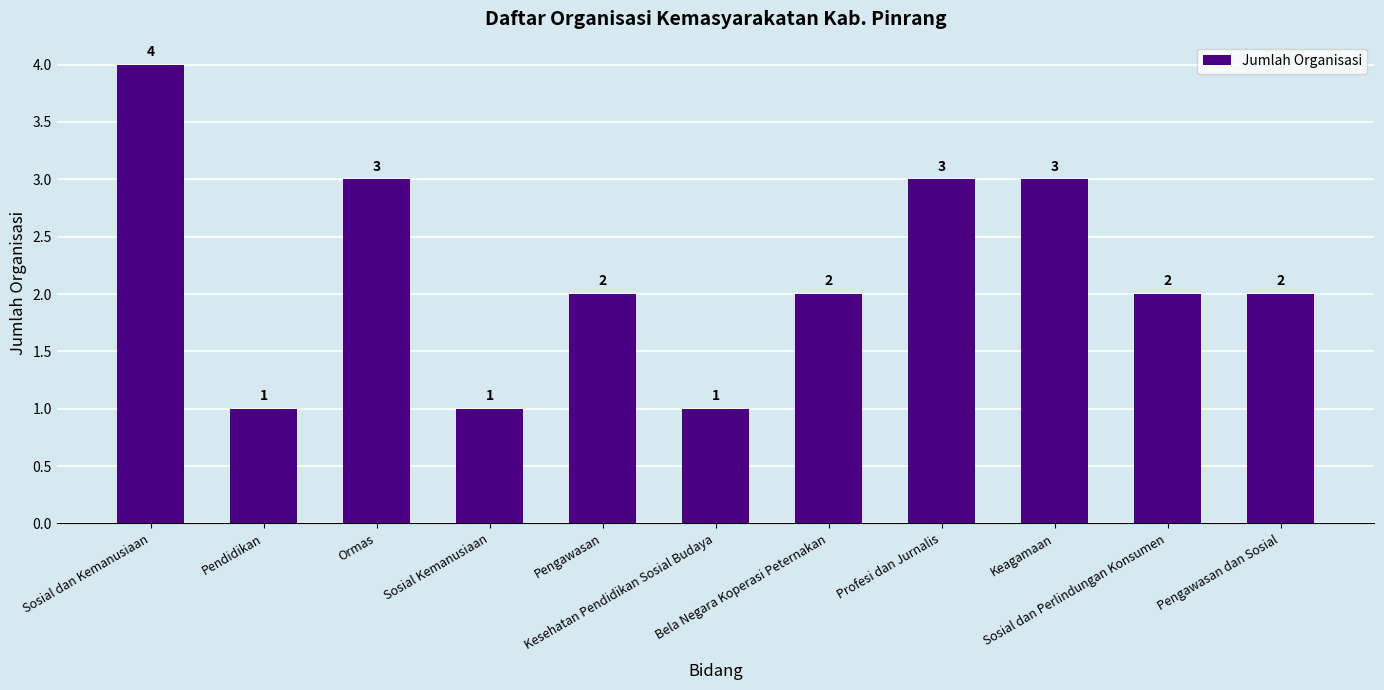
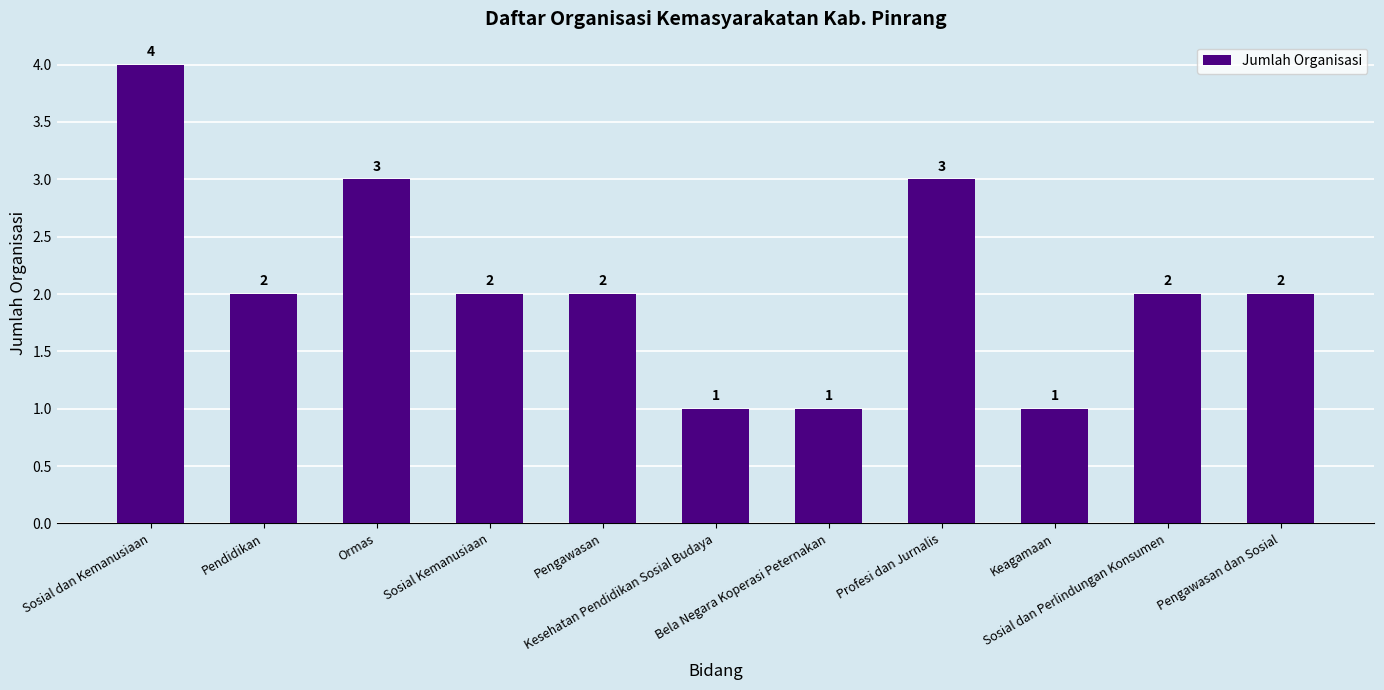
  {
    "Sosial dan Kemanusiaan": 4,
-   "Pendidikan": 1,
+   "Pendidikan": 2,
    "Ormas": 3,
-   "Sosial Kemanusiaan": 1,
+   "Sosial Kemanusiaan": 2,
    "Pengawasan": 2,
    "Kesehatan Pendidikan Sosial Budaya": 1,
-   "Bela Negara Koperasi Peternakan": 2,
+   "Bela Negara Koperasi Peternakan": 1,
    "Profesi dan Jurnalis": 3,
-   "Keagamaan": 3,
+   "Keagamaan": 1,
    "Sosial dan Perlindungan Konsumen": 2,
    "Pengawasan dan Sosial": 2
  }
